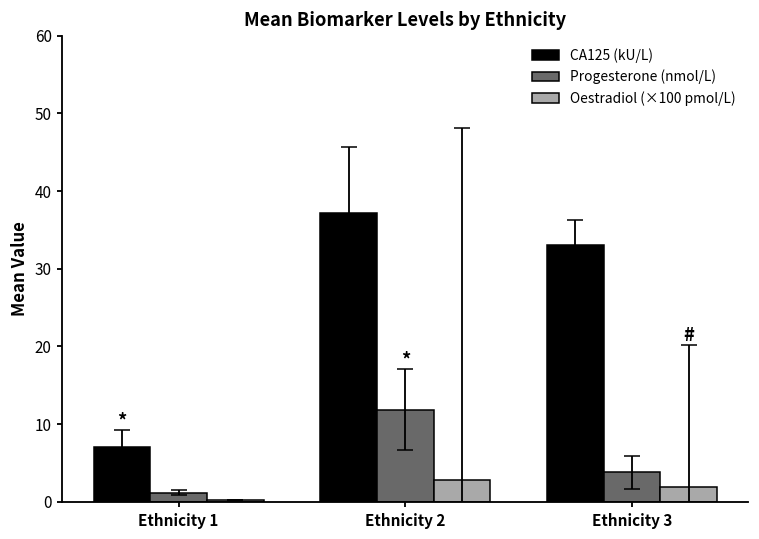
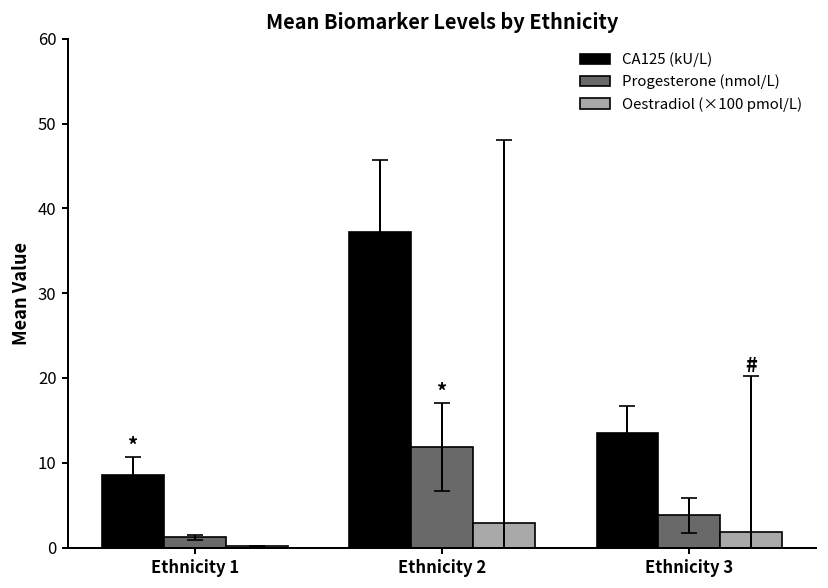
  {
    "CA125 (kU/L)": {
-     "Ethnicity 1": 7,
+     "Ethnicity 1": 9,
      "Ethnicity 2": 37,
-     "Ethnicity 3": 33
+     "Ethnicity 3": 14
    },
    "Progesterone (nmol/L)": {
      "Ethnicity 1": 1,
      "Ethnicity 2": 12,
      "Ethnicity 3": 4
    },
    "Oestradiol (×100 pmol/L)": {
      "Ethnicity 2": 3,
      "Ethnicity 3": 2
    }
  }
